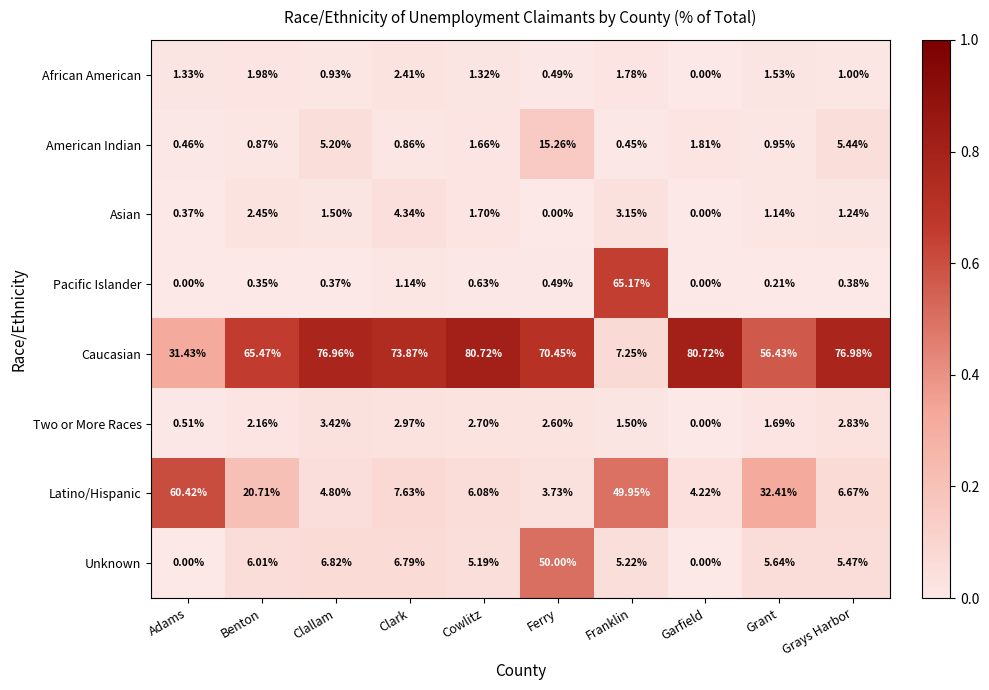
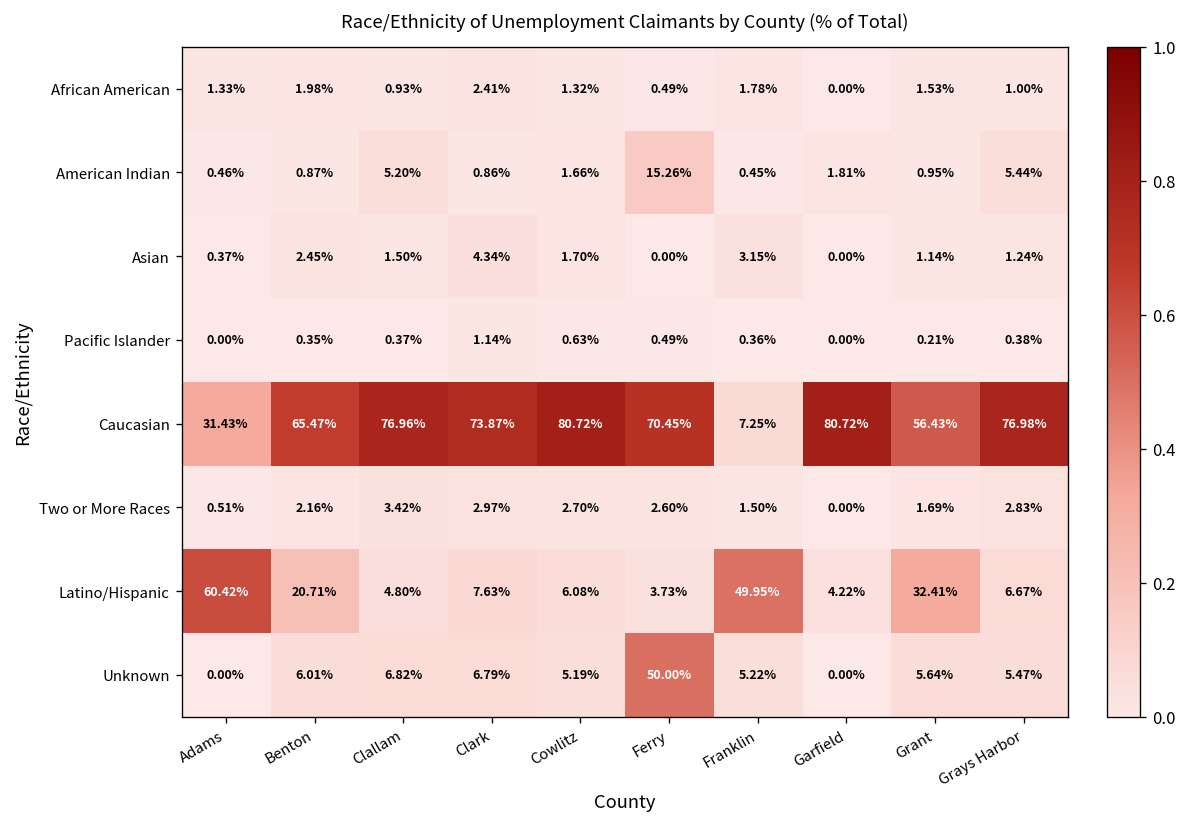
  {
    "African American": {
      "Adams": "1.33%",
      "Benton": "1.98%",
      "Clallam": "0.93%",
      "Clark": "2.41%",
      "Cowlitz": "1.32%",
      "Ferry": "0.49%",
      "Franklin": "1.78%",
      "Garfield": "0.00%",
      "Grant": "1.53%",
      "Grays Harbor": "1.00%"
    },
    "American Indian": {
      "Adams": "0.46%",
      "Benton": "0.87%",
      "Clallam": "5.20%",
      "Clark": "0.86%",
      "Cowlitz": "1.66%",
      "Ferry": "15.26%",
      "Franklin": "0.45%",
      "Garfield": "1.81%",
      "Grant": "0.95%",
      "Grays Harbor": "5.44%"
    },
    "Asian": {
      "Adams": "0.37%",
      "Benton": "2.45%",
      "Clallam": "1.50%",
      "Clark": "4.34%",
      "Cowlitz": "1.70%",
      "Ferry": "0.00%",
      "Franklin": "3.15%",
      "Garfield": "0.00%",
      "Grant": "1.14%",
      "Grays Harbor": "1.24%"
    },
    "Pacific Islander": {
      "Adams": "0.00%",
      "Benton": "0.35%",
      "Clallam": "0.37%",
      "Clark": "1.14%",
      "Cowlitz": "0.63%",
      "Ferry": "0.49%",
-     "Franklin": "65.17%",
+     "Franklin": "0.36%",
      "Garfield": "0.00%",
      "Grant": "0.21%",
      "Grays Harbor": "0.38%"
    },
    "Caucasian": {
      "Adams": "31.43%",
      "Benton": "65.47%",
      "Clallam": "76.96%",
      "Clark": "73.87%",
      "Cowlitz": "80.72%",
      "Ferry": "70.45%",
      "Franklin": "7.25%",
      "Garfield": "80.72%",
      "Grant": "56.43%",
      "Grays Harbor": "76.98%"
    },
    "Two or More Races": {
      "Adams": "0.51%",
      "Benton": "2.16%",
      "Clallam": "3.42%",
      "Clark": "2.97%",
      "Cowlitz": "2.70%",
      "Ferry": "2.60%",
      "Franklin": "1.50%",
      "Garfield": "0.00%",
      "Grant": "1.69%",
      "Grays Harbor": "2.83%"
    },
    "Latino/Hispanic": {
      "Adams": "60.42%",
      "Benton": "20.71%",
      "Clallam": "4.80%",
      "Clark": "7.63%",
      "Cowlitz": "6.08%",
      "Ferry": "3.73%",
      "Franklin": "49.95%",
      "Garfield": "4.22%",
      "Grant": "32.41%",
      "Grays Harbor": "6.67%"
    },
    "Unknown": {
      "Adams": "0.00%",
      "Benton": "6.01%",
      "Clallam": "6.82%",
      "Clark": "6.79%",
      "Cowlitz": "5.19%",
      "Ferry": "50.00%",
      "Franklin": "5.22%",
      "Garfield": "0.00%",
      "Grant": "5.64%",
      "Grays Harbor": "5.47%"
    }
  }
